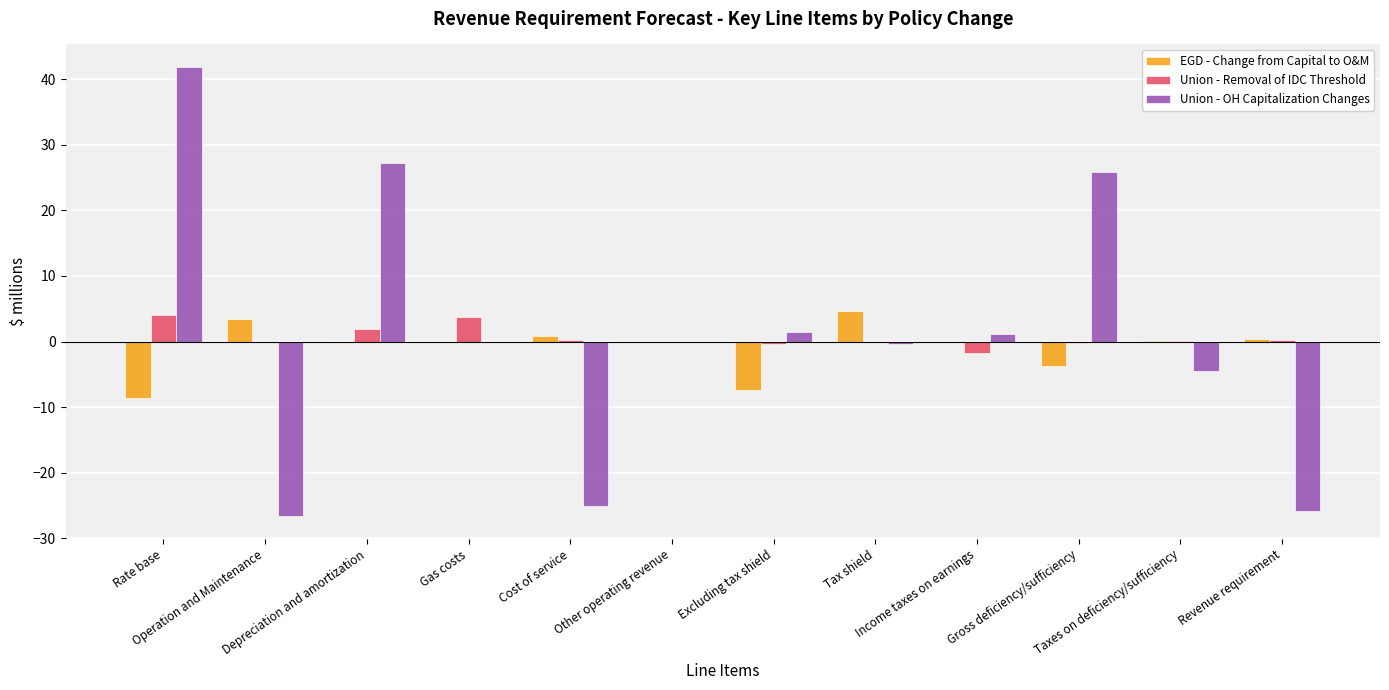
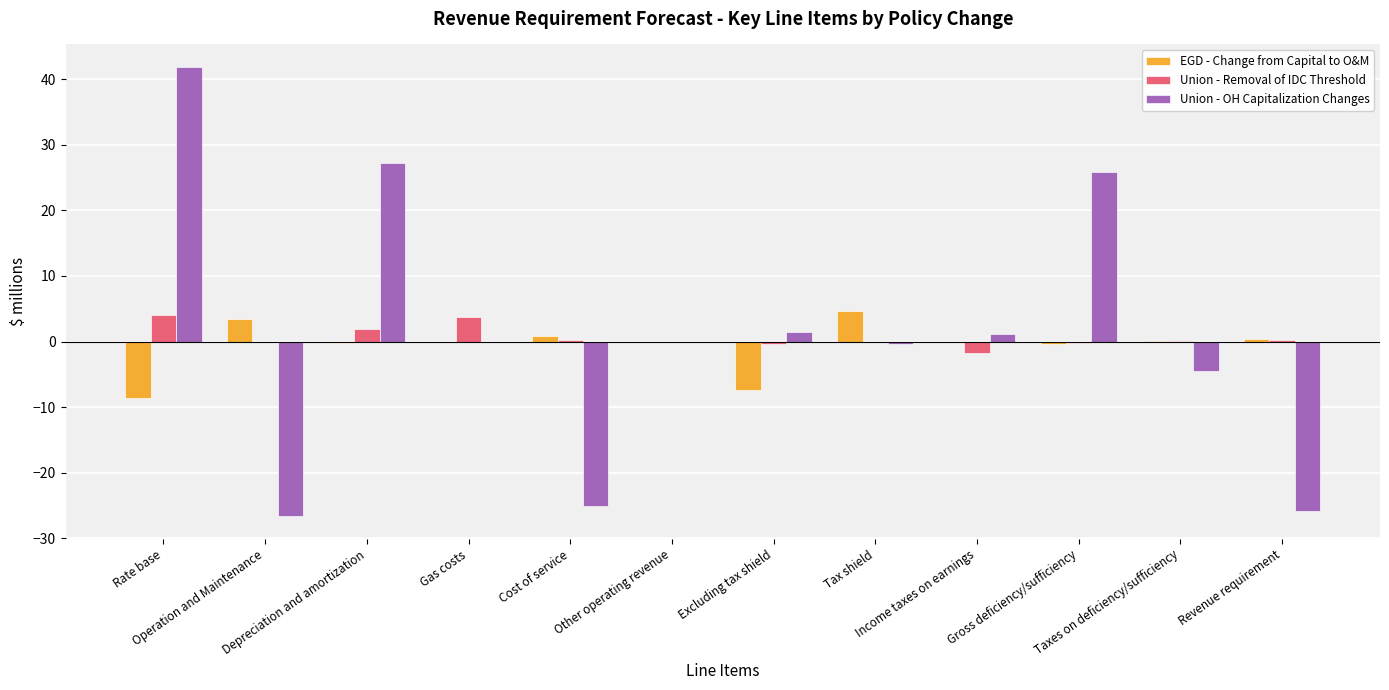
  {
    "EGD - Change from Capital to O&M": {
      "Rate base": -9,
      "Operation and Maintenance": 3,
      "Gas costs": 0,
      "Cost of service": 1,
      "Other operating revenue": 0,
      "Excluding tax shield": -7,
      "Tax shield": 5,
-     "Gross deficiency/sufficiency": -4
+     "Gross deficiency/sufficiency": 0
    },
    "Union - Removal of IDC Threshold": {
      "Rate base": 4,
      "Operation and Maintenance": 0,
      "Depreciation and amortization": 2,
      "Gas costs": 4,
      "Other operating revenue": 0,
      "Income taxes on earnings": -2
    },
    "Union - OH Capitalization Changes": {
      "Rate base": 42,
      "Operation and Maintenance": -27,
      "Depreciation and amortization": 27,
      "Gas costs": 0,
      "Cost of service": -25,
      "Other operating revenue": 0,
      "Excluding tax shield": 1,
      "Tax shield": 0,
      "Income taxes on earnings": 1,
      "Gross deficiency/sufficiency": 26,
      "Taxes on deficiency/sufficiency": -4,
      "Revenue requirement": -26
    }
  }
